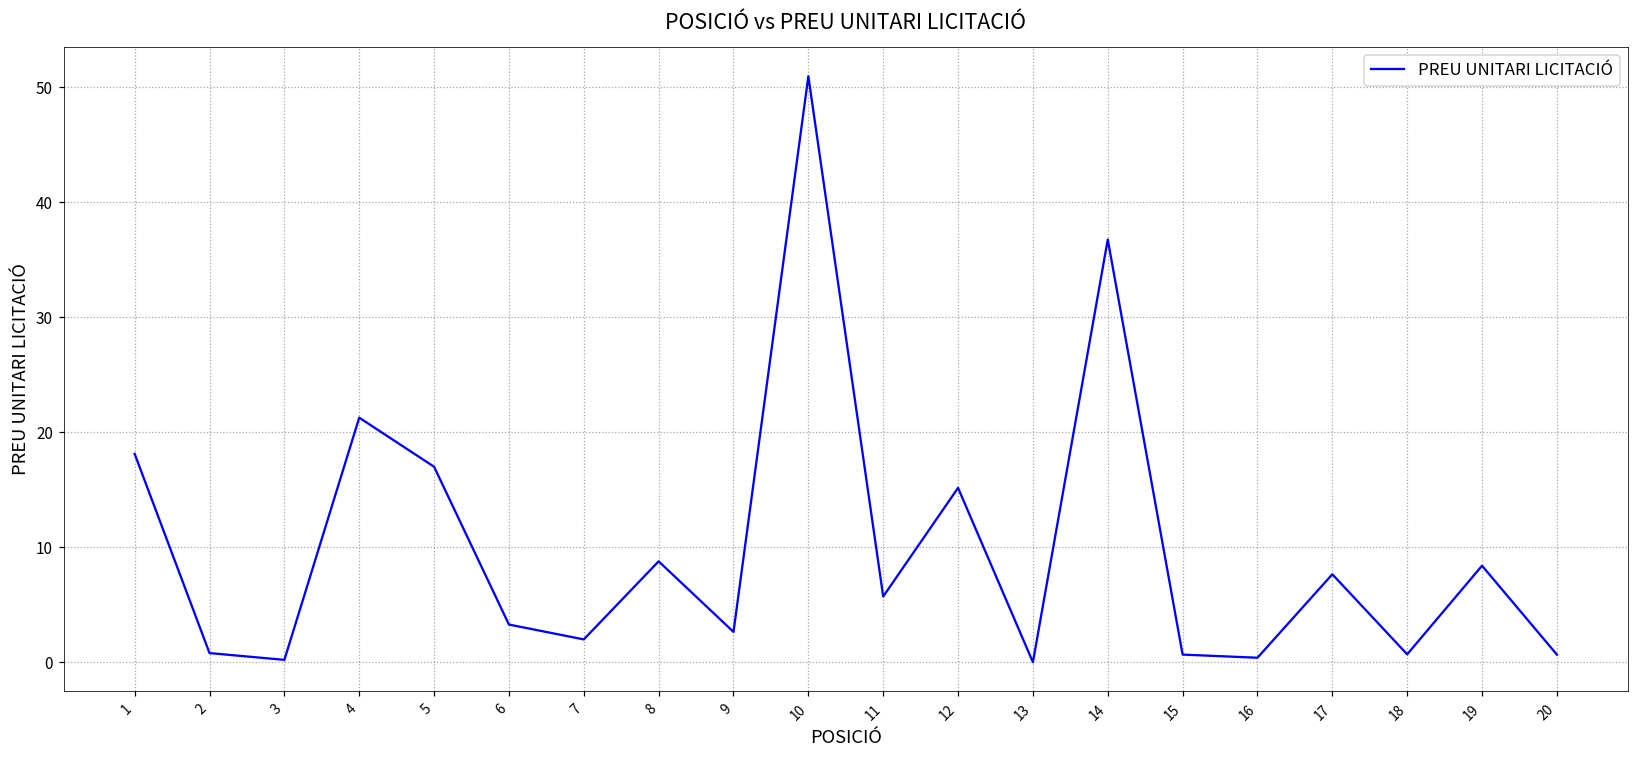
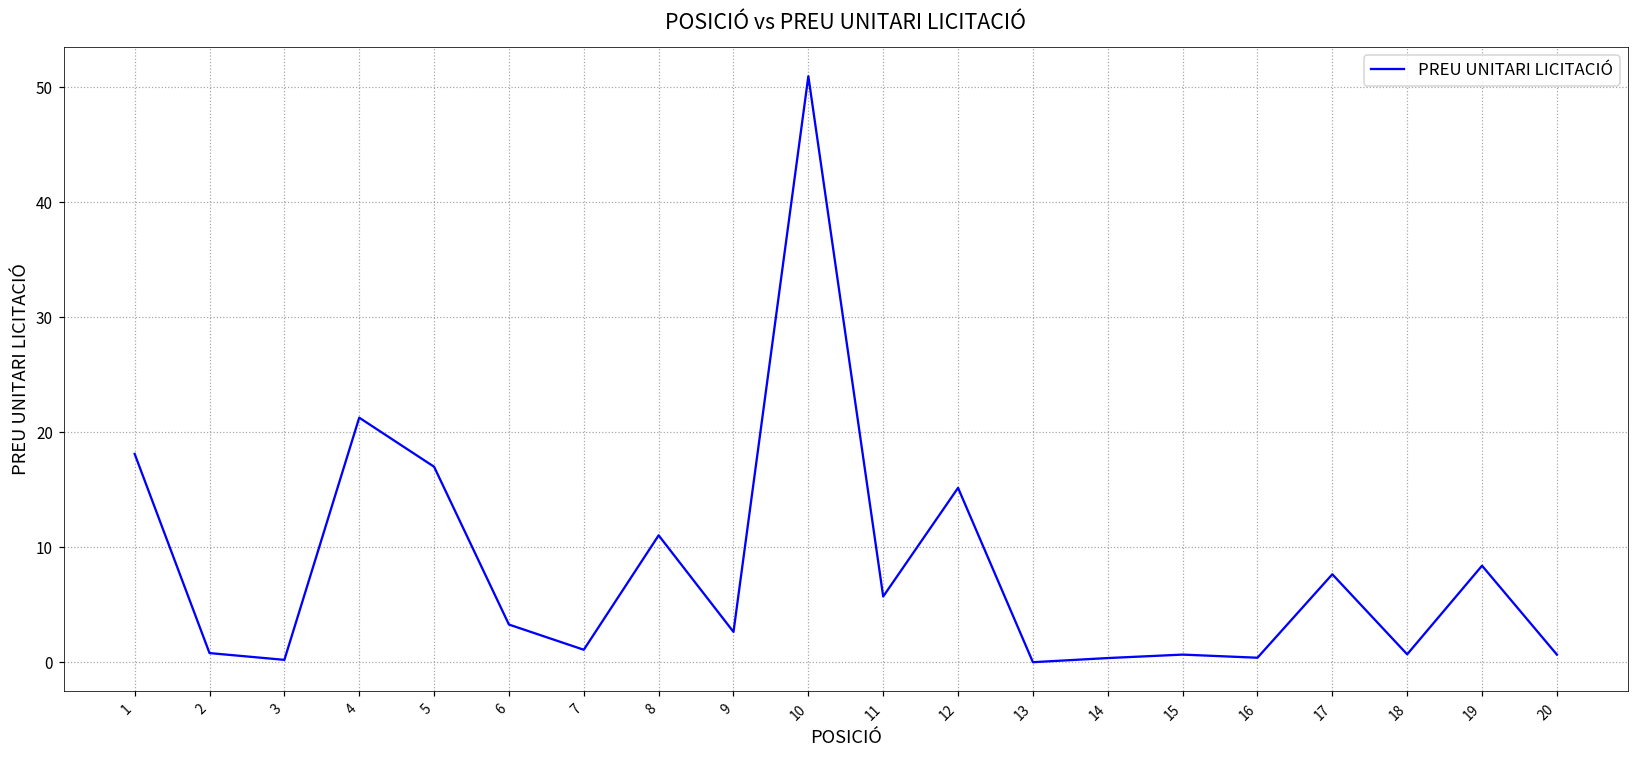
  {
    "1": 18.1,
    "2": 0.8,
    "3": 0.2,
    "4": 21.3,
    "5": 17.0,
    "6": 3.3,
-   "7": 2.0,
-   "8": 8.8,
+   "7": 1.1,
+   "8": 11.0,
    "9": 2.6,
    "10": 51.0,
    "11": 5.7,
    "12": 15.2,
    "13": 0.0,
-   "14": 36.8,
+   "14": 0.4,
    "15": 0.7,
    "16": 0.4,
    "17": 7.7,
    "18": 0.7,
    "19": 8.4,
    "20": 0.7
  }
